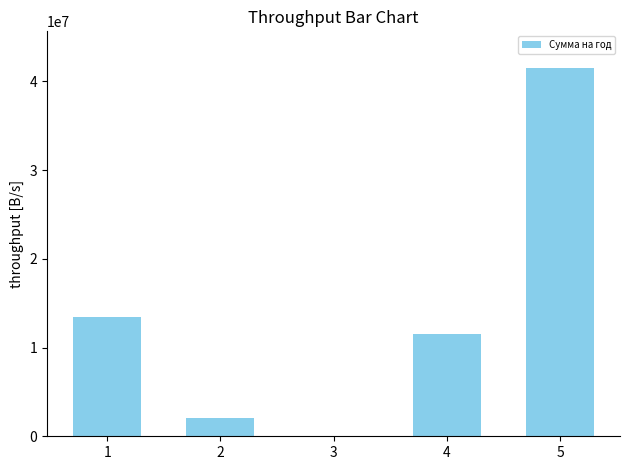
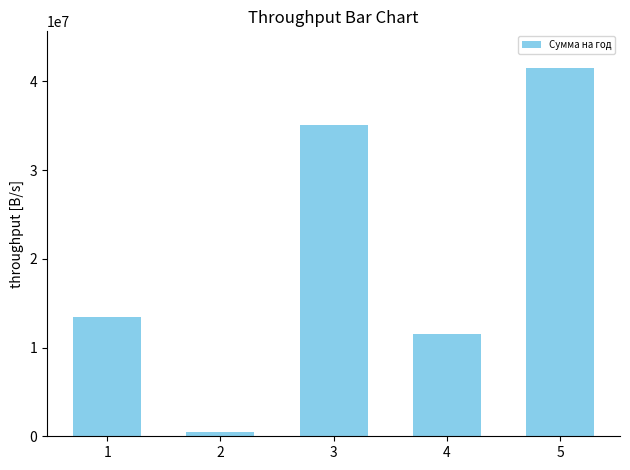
  {
    "1": 13000000,
-   "2": 2000000,
-   "3": 0,
+   "2": 0,
+   "3": 35000000,
    "4": 12000000,
    "5": 41000000
  }
